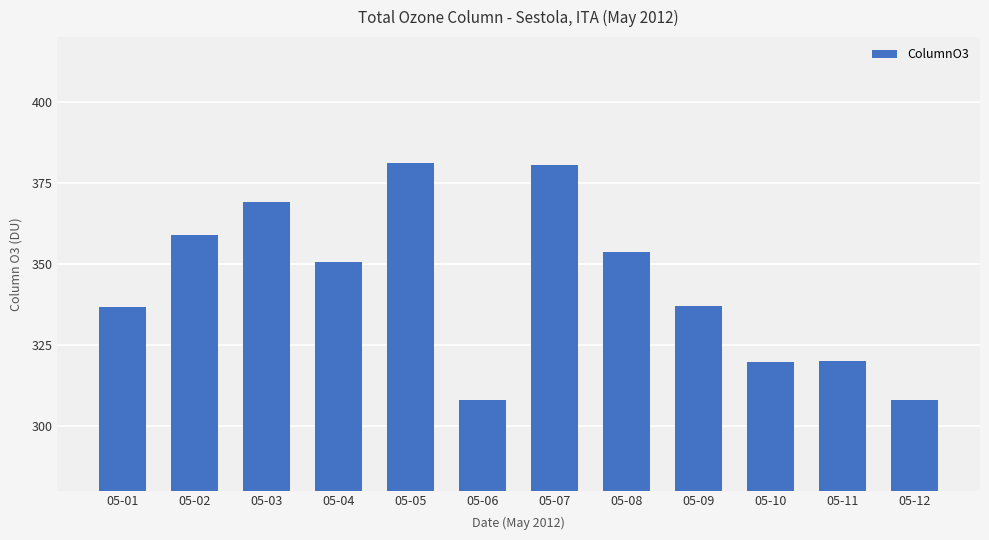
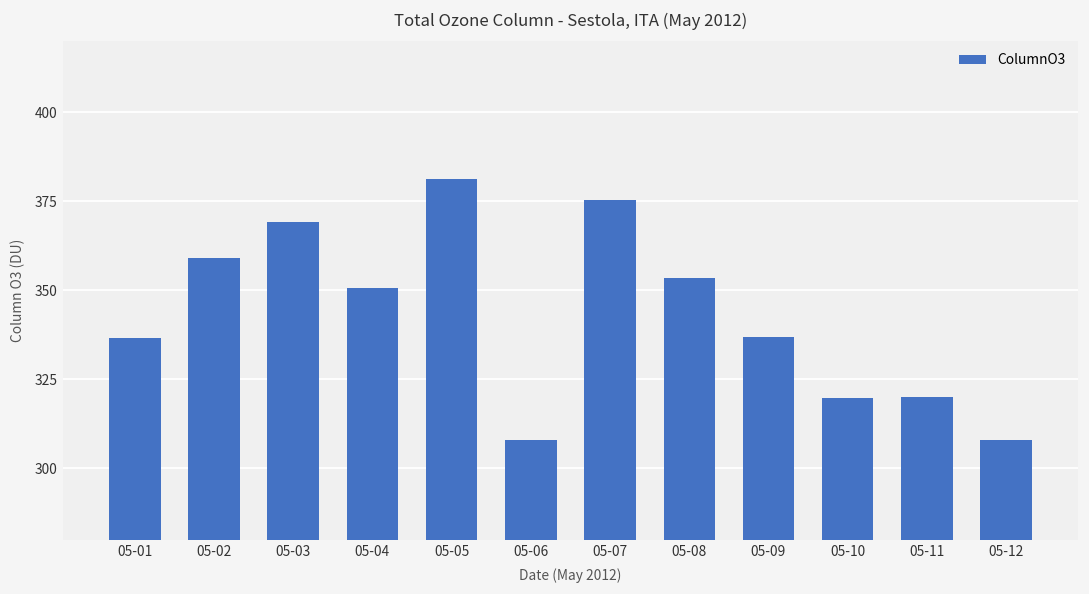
  {
    "05-01": 337,
    "05-02": 359,
    "05-03": 369,
    "05-04": 351,
    "05-05": 381,
    "05-06": 308,
-   "05-07": 380,
+   "05-07": 375,
    "05-08": 354,
    "05-09": 337,
    "05-10": 320,
    "05-11": 320,
    "05-12": 308
  }
